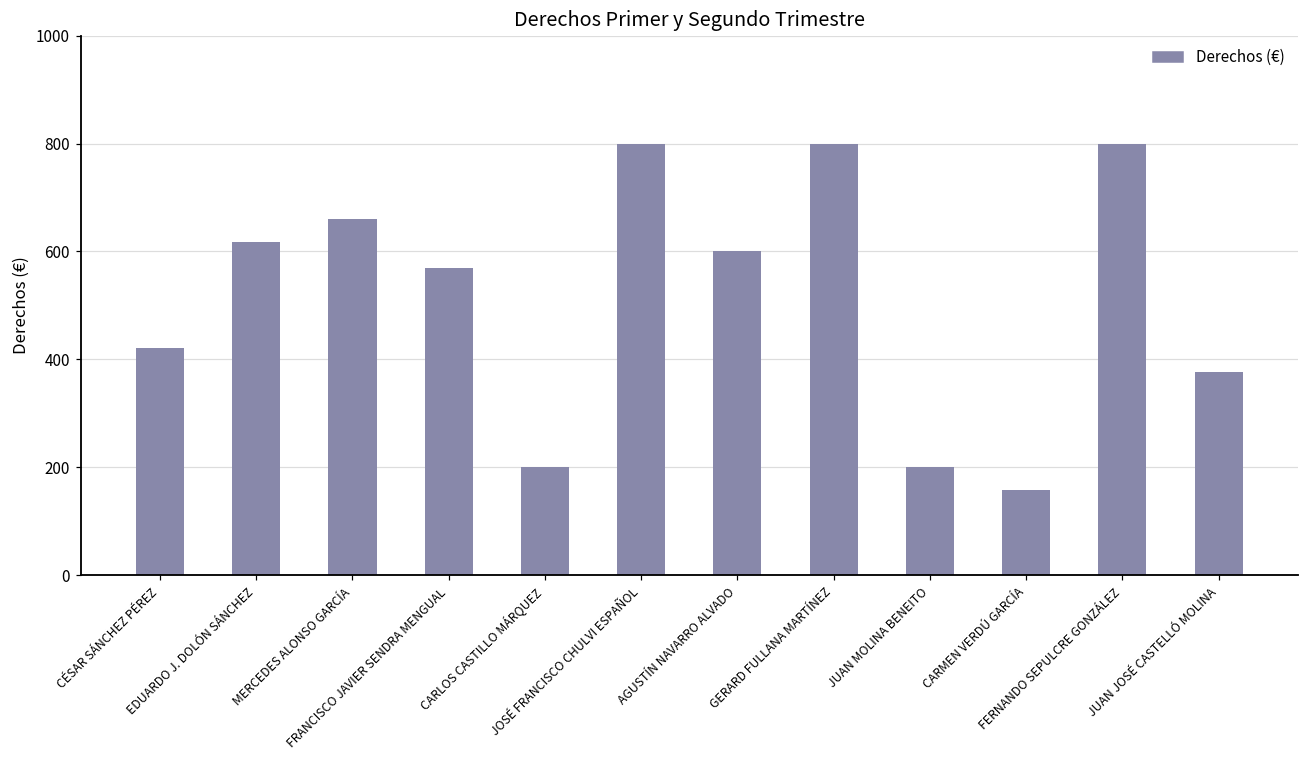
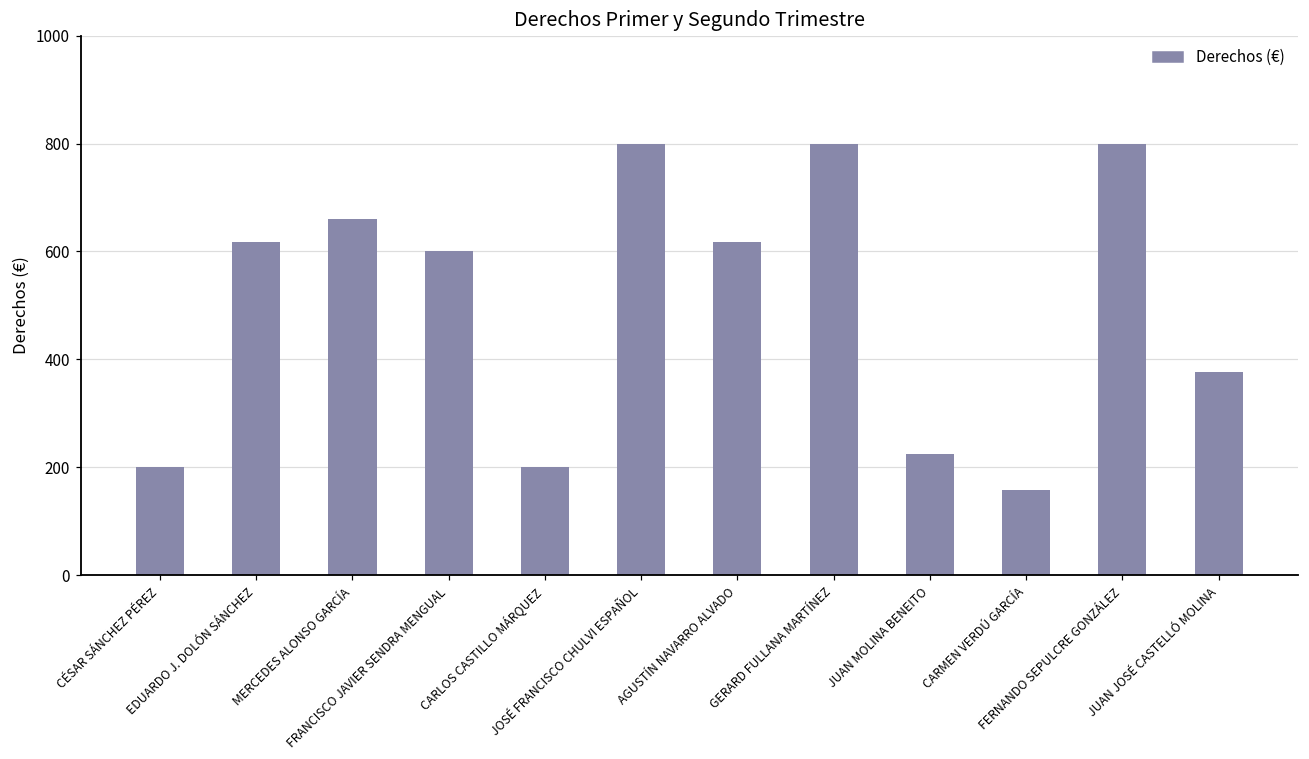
  {
-   "CÉSAR SÁNCHEZ PÉREZ": 420,
+   "CÉSAR SÁNCHEZ PÉREZ": 200,
    "EDUARDO J. DOLÓN SÁNCHEZ": 620,
    "MERCEDES ALONSO GARCÍA": 660,
-   "FRANCISCO JAVIER SENDRA MENGUAL": 570,
+   "FRANCISCO JAVIER SENDRA MENGUAL": 600,
    "CARLOS CASTILLO MÁRQUEZ": 200,
    "JOSÉ FRANCISCO CHULVI ESPAÑOL": 800,
-   "AGUSTÍN NAVARRO ALVADO": 600,
+   "AGUSTÍN NAVARRO ALVADO": 620,
    "GERARD FULLANA MARTÍNEZ": 800,
-   "JUAN MOLINA BENEITO": 200,
+   "JUAN MOLINA BENEITO": 220,
    "CARMEN VERDÚ GARCÍA": 160,
    "FERNANDO SEPULCRE GONZÁLEZ": 800,
    "JUAN JOSÉ CASTELLÓ MOLINA": 380
  }
